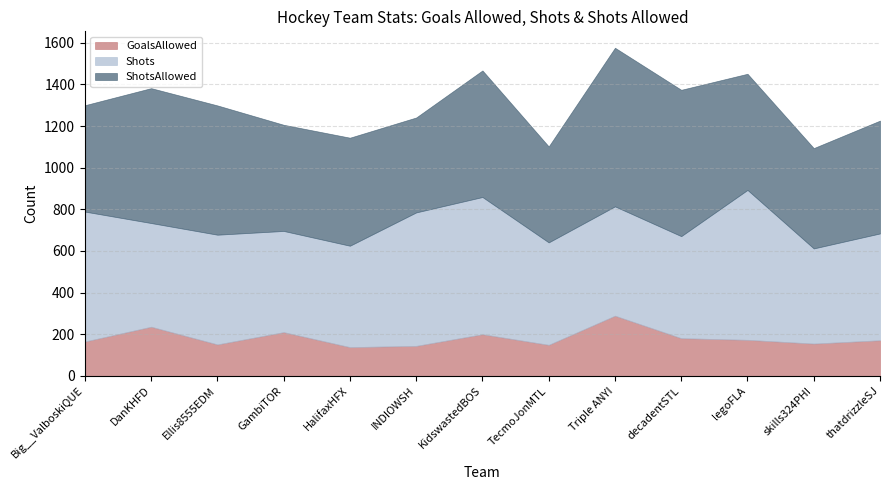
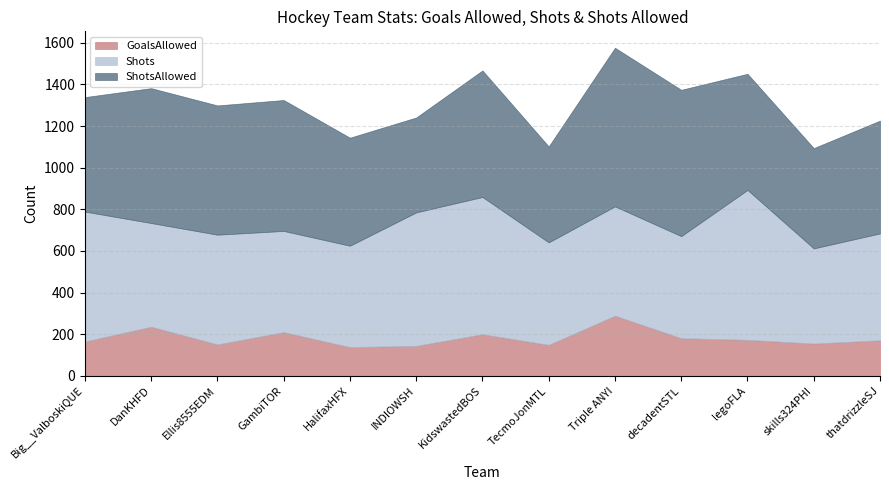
  {
    "GoalsAllowed": {
      "Big__ValboskiQUE": 170,
      "DanKHFD": 240,
      "Ellis8555EDM": 150,
      "GambiTOR": 210,
      "HalifaxHFX": 140,
      "INDIOWSH": 140,
      "KidswastedBOS": 200,
      "TecmoJonMTL": 150,
      "Triple ANYI": 290,
      "decadentSTL": 180,
      "legoFLA": 170,
      "skills324PHI": 160,
      "thatdrizzleSJ": 170
    },
    "Shots": {
      "Big__ValboskiQUE": 620,
      "DanKHFD": 500,
      "Ellis8555EDM": 530,
      "GambiTOR": 490,
      "HalifaxHFX": 490,
      "INDIOWSH": 640,
      "KidswastedBOS": 660,
      "TecmoJonMTL": 490,
      "Triple ANYI": 530,
      "decadentSTL": 490,
      "legoFLA": 720,
      "skills324PHI": 460,
      "thatdrizzleSJ": 510
    },
    "ShotsAllowed": {
-     "Big__ValboskiQUE": 510,
+     "Big__ValboskiQUE": 550,
      "DanKHFD": 650,
      "Ellis8555EDM": 620,
-     "GambiTOR": 510,
+     "GambiTOR": 630,
      "HalifaxHFX": 520,
      "INDIOWSH": 460,
      "KidswastedBOS": 610,
      "TecmoJonMTL": 460,
      "Triple ANYI": 760,
      "decadentSTL": 700,
      "legoFLA": 560,
      "skills324PHI": 480,
      "thatdrizzleSJ": 540
    }
  }
